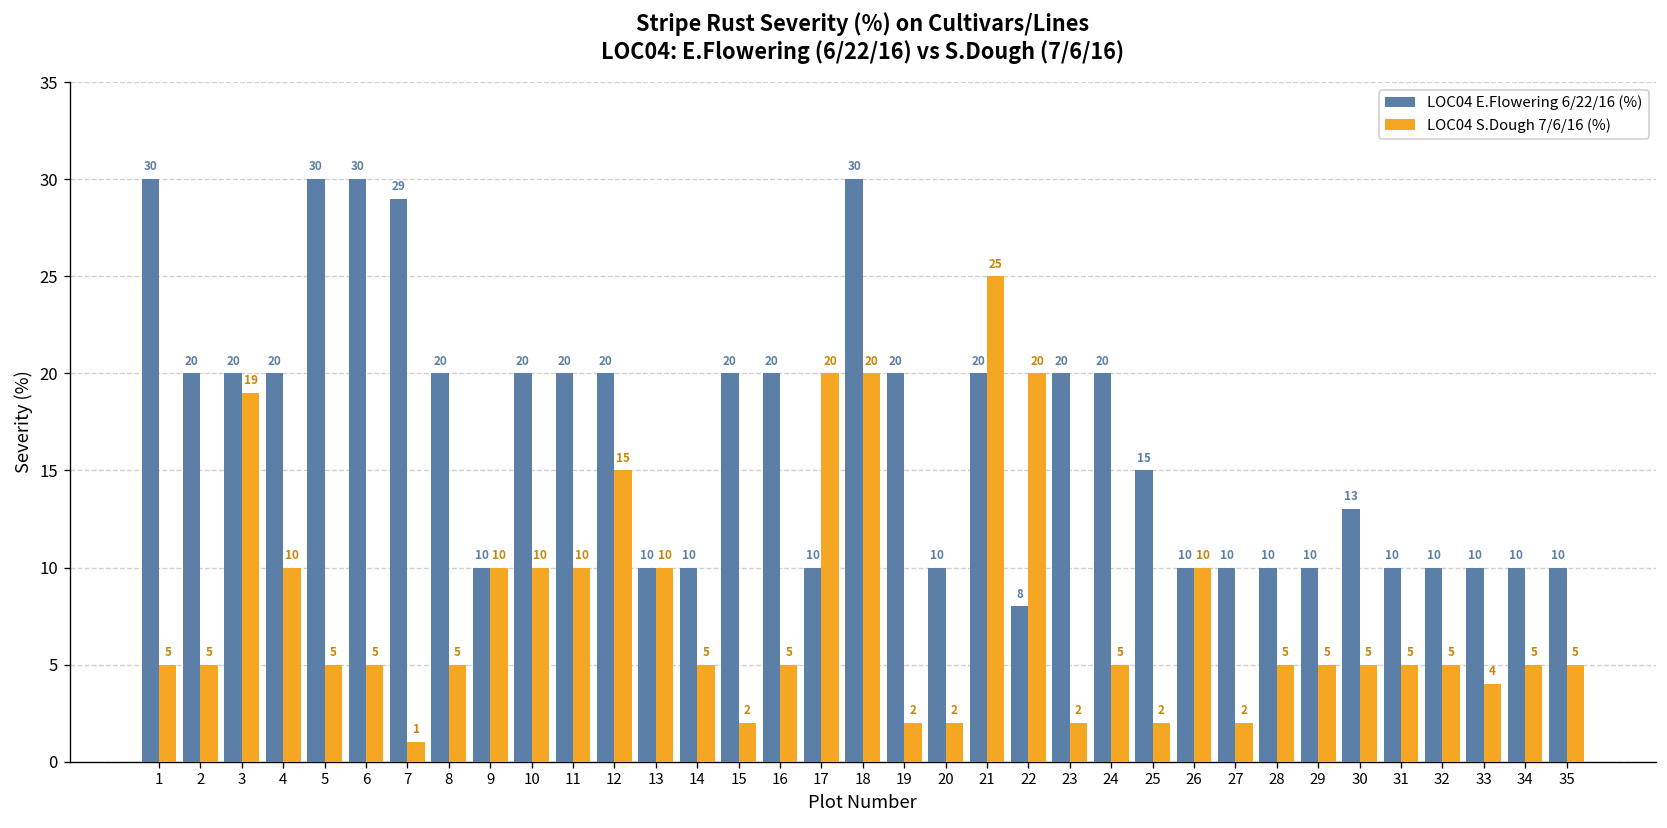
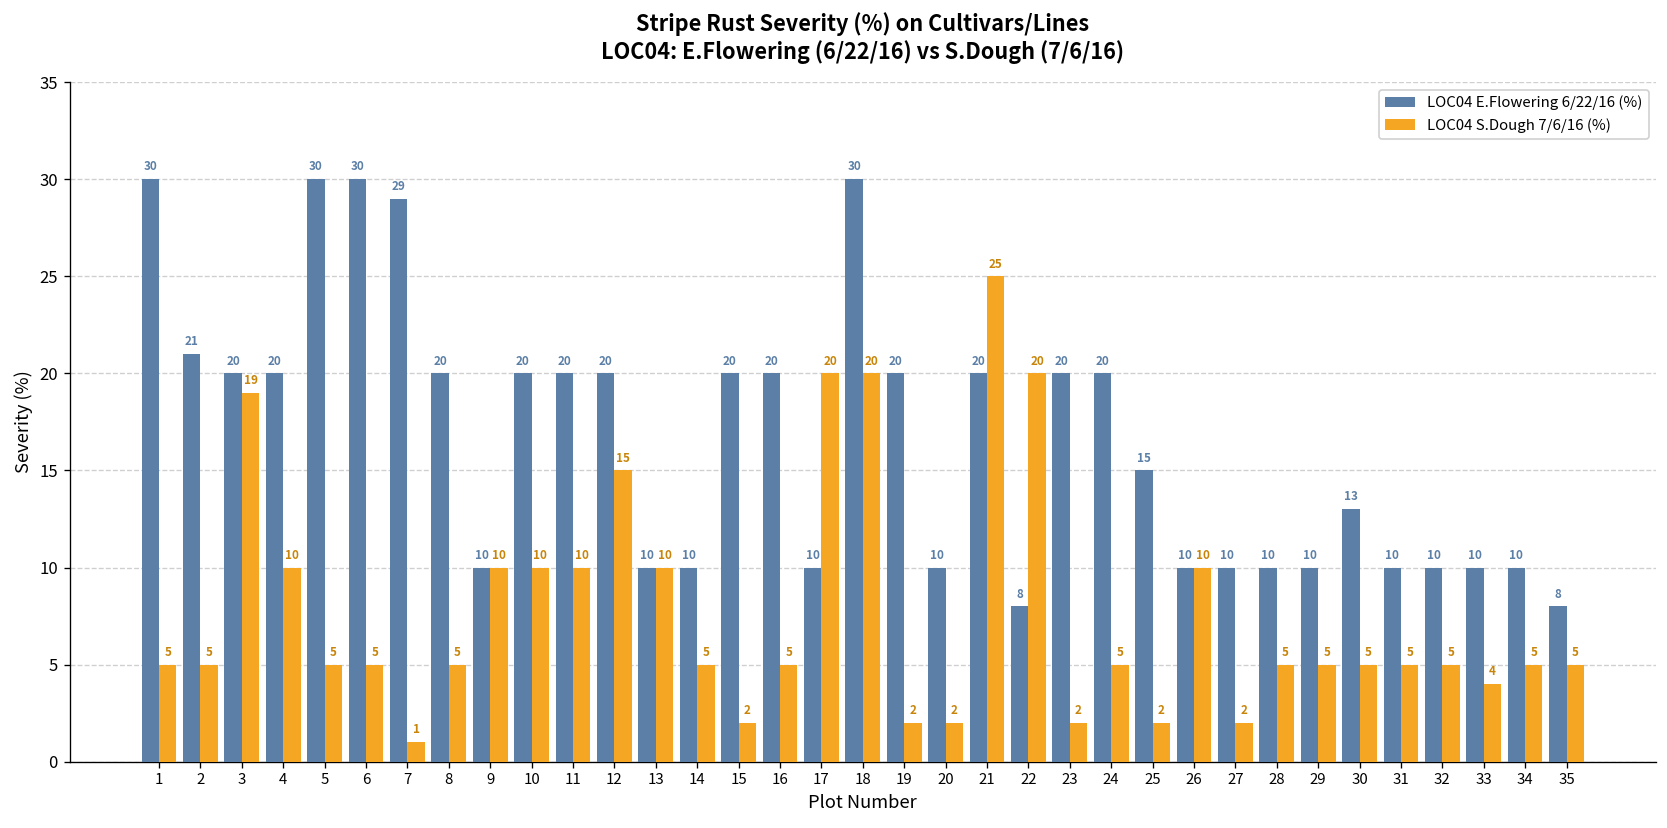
  {
    "LOC04 E.Flowering 6/22/16 (%)": {
      "1": 30,
-     "2": 20,
+     "2": 21,
      "3": 20,
      "4": 20,
      "5": 30,
      "6": 30,
      "7": 29,
      "8": 20,
      "9": 10,
      "10": 20,
      "11": 20,
      "12": 20,
      "13": 10,
      "14": 10,
      "15": 20,
      "16": 20,
      "17": 10,
      "18": 30,
      "19": 20,
      "20": 10,
      "21": 20,
      "22": 8,
      "23": 20,
      "24": 20,
      "25": 15,
      "26": 10,
      "27": 10,
      "28": 10,
      "29": 10,
      "30": 13,
      "31": 10,
      "32": 10,
      "33": 10,
      "34": 10,
-     "35": 10
+     "35": 8
    },
    "LOC04 S.Dough 7/6/16 (%)": {
      "1": 5,
      "2": 5,
      "3": 19,
      "4": 10,
      "5": 5,
      "6": 5,
      "7": 1,
      "8": 5,
      "9": 10,
      "10": 10,
      "11": 10,
      "12": 15,
      "13": 10,
      "14": 5,
      "15": 2,
      "16": 5,
      "17": 20,
      "18": 20,
      "19": 2,
      "20": 2,
      "21": 25,
      "22": 20,
      "23": 2,
      "24": 5,
      "25": 2,
      "26": 10,
      "27": 2,
      "28": 5,
      "29": 5,
      "30": 5,
      "31": 5,
      "32": 5,
      "33": 4,
      "34": 5,
      "35": 5
    }
  }
